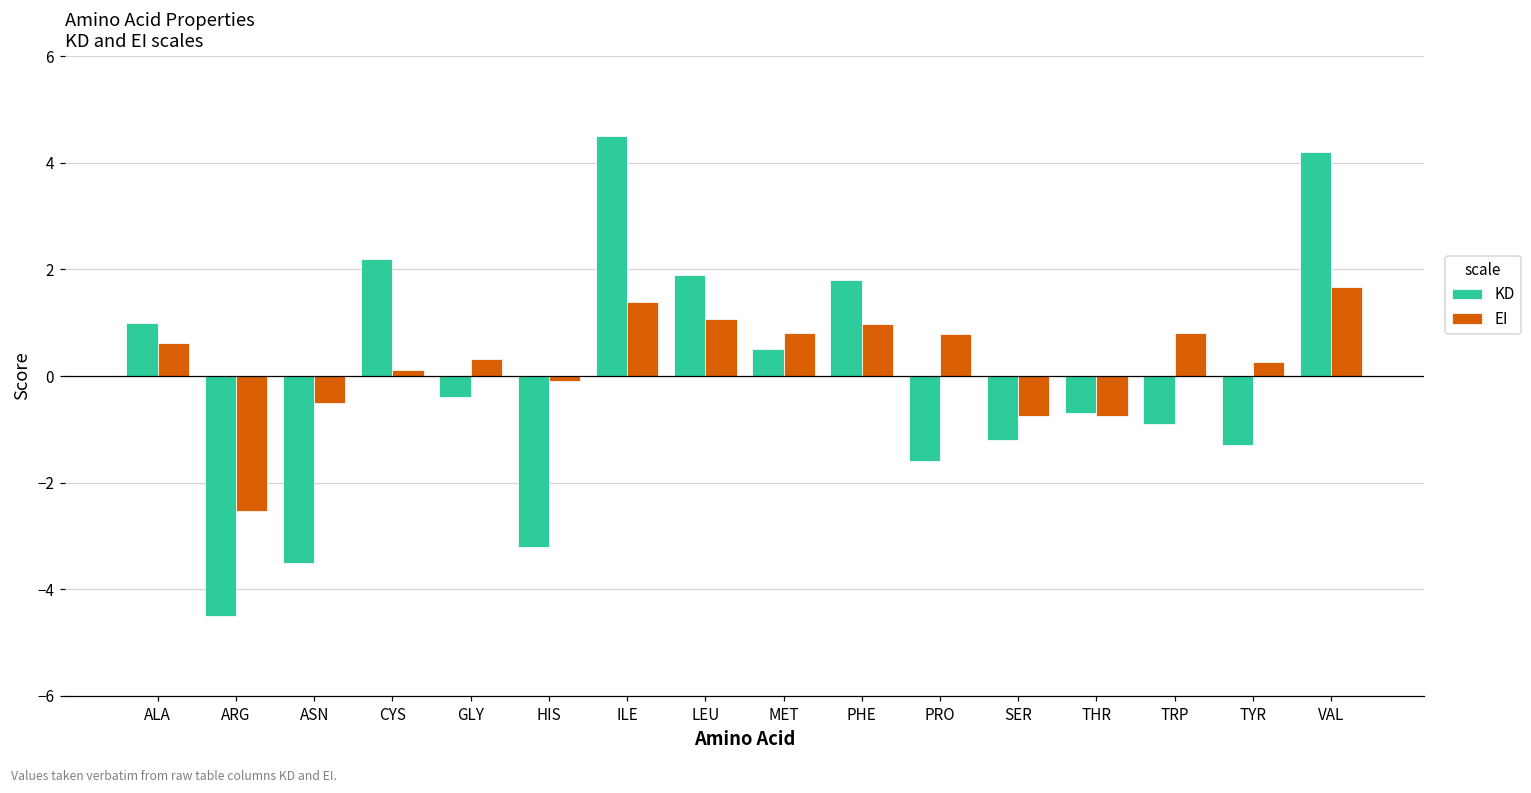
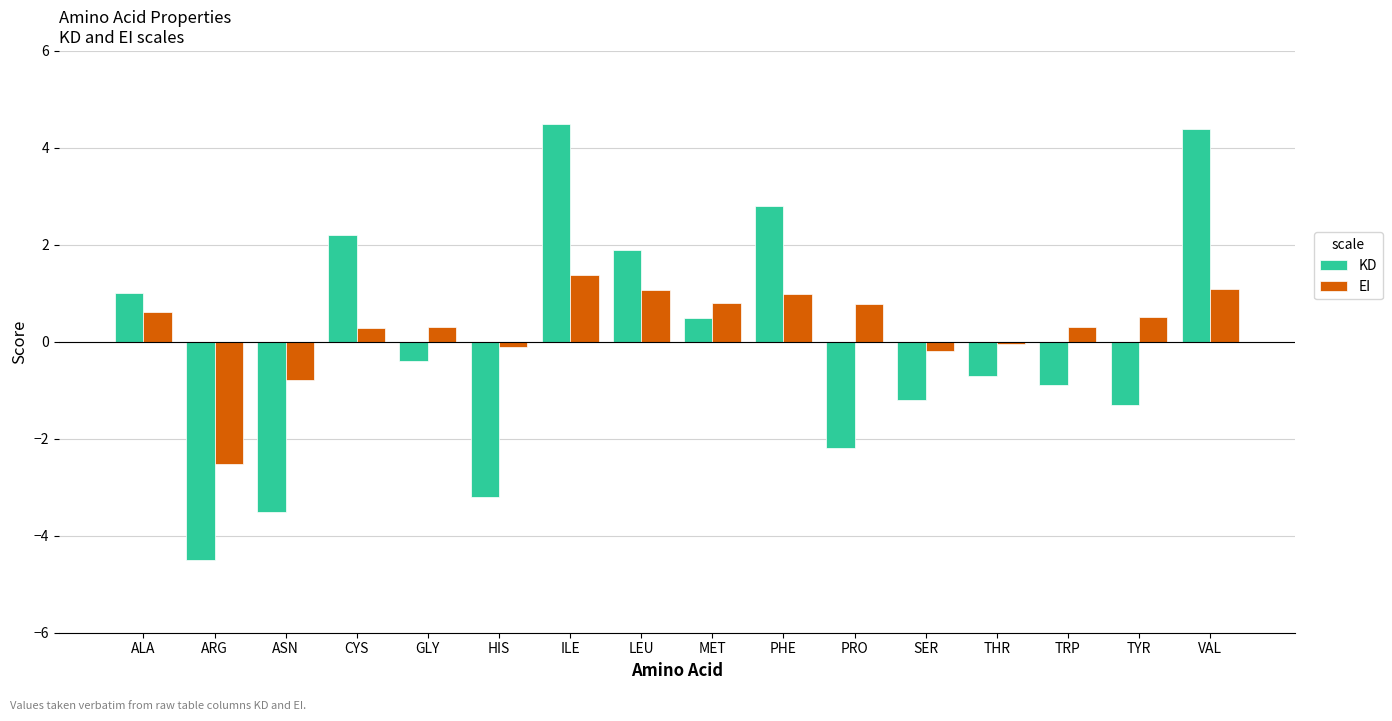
  {
    "KD": {
      "ALA": 1.0,
      "ARG": -4.5,
      "ASN": -3.5,
      "CYS": 2.2,
      "GLY": -0.4,
      "HIS": -3.2,
      "ILE": 4.5,
      "LEU": 1.9,
      "MET": 0.5,
-     "PHE": 1.8,
-     "PRO": -1.6,
+     "PHE": 2.8,
+     "PRO": -2.2,
      "SER": -1.2,
      "THR": -0.7,
      "TRP": -0.9,
      "TYR": -1.3,
-     "VAL": 4.2
+     "VAL": 4.4
    },
    "EI": {
      "ALA": 0.6,
      "ARG": -2.5,
-     "ASN": -0.5,
-     "CYS": 0.1,
+     "ASN": -0.8,
+     "CYS": 0.3,
      "GLY": 0.3,
      "HIS": -0.1,
      "ILE": 1.4,
      "LEU": 1.1,
      "MET": 0.8,
      "PHE": 1.0,
      "PRO": 0.8,
-     "SER": -0.8,
-     "THR": -0.8,
-     "TRP": 0.8,
-     "TYR": 0.3,
-     "VAL": 1.7
+     "SER": -0.2,
+     "THR": -0.1,
+     "TRP": 0.3,
+     "TYR": 0.5,
+     "VAL": 1.1
    }
  }
